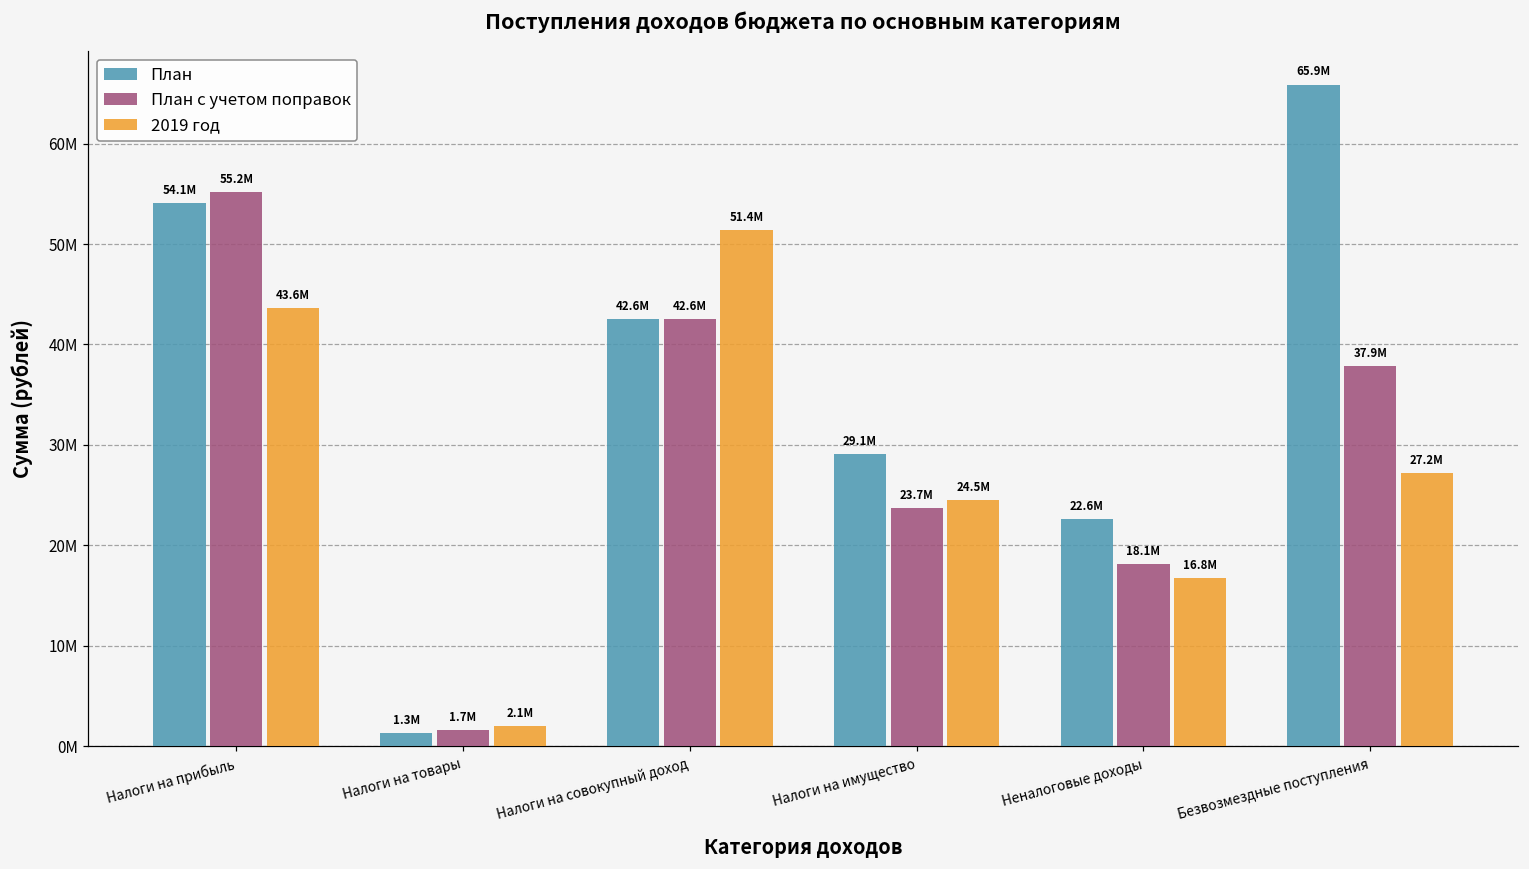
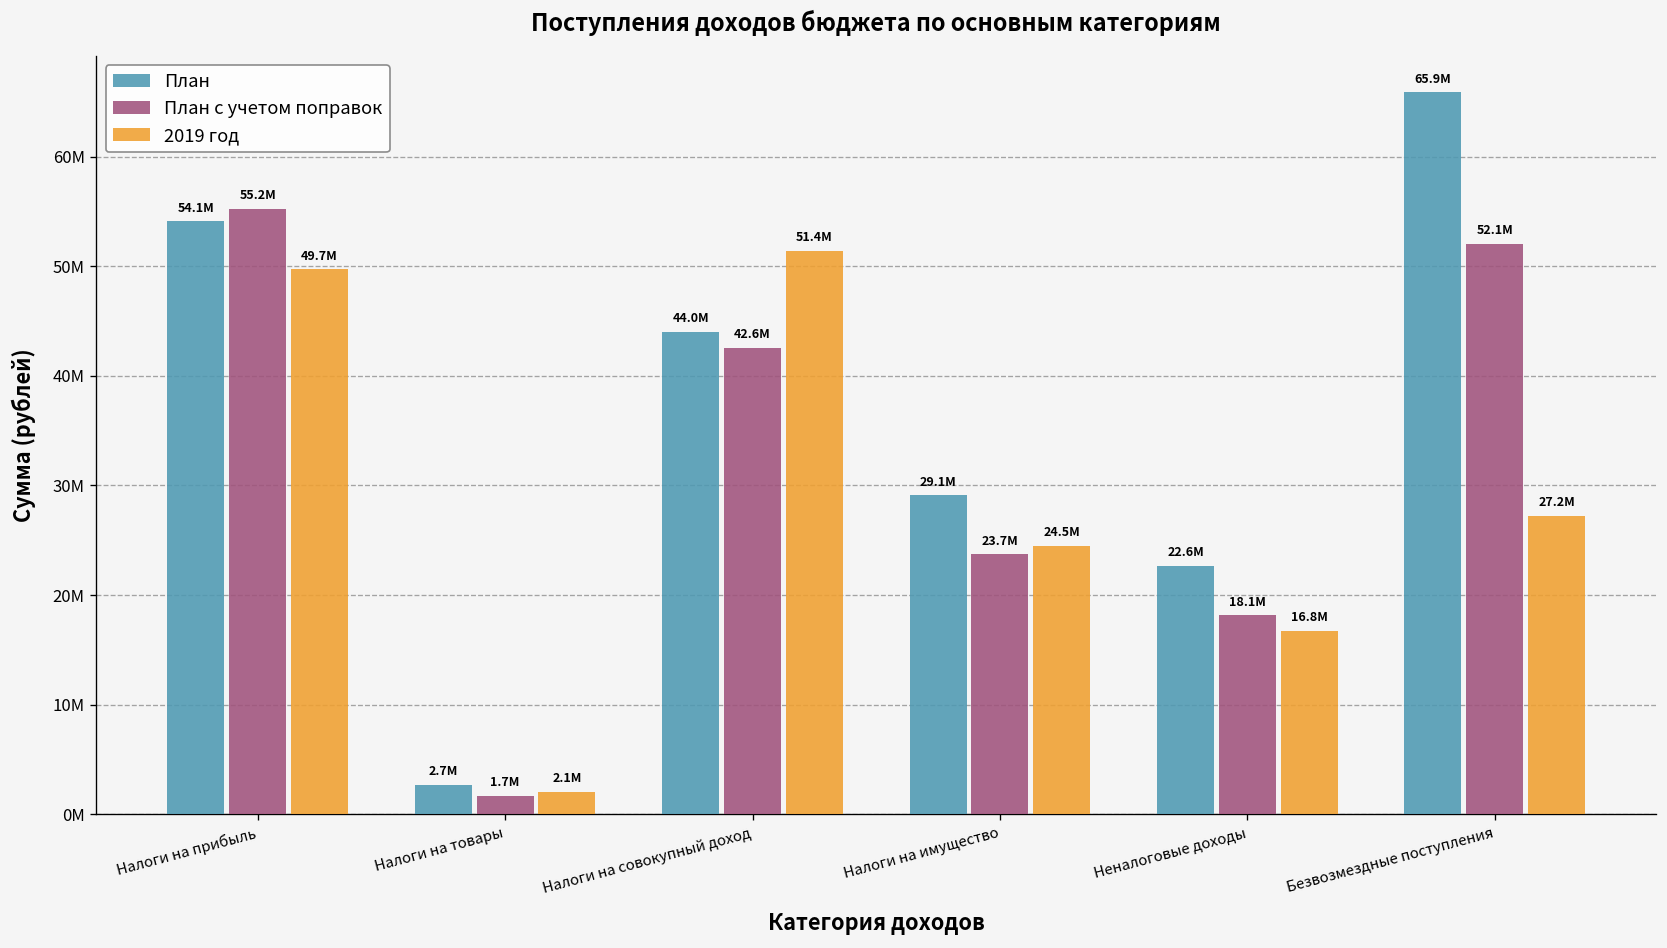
  {
    "План": {
      "Налоги на прибыль": "54.1M",
-     "Налоги на товары": "1.3M",
-     "Налоги на совокупный доход": "42.6M",
+     "Налоги на товары": "2.7M",
+     "Налоги на совокупный доход": "44.0M",
      "Налоги на имущество": "29.1M",
      "Неналоговые доходы": "22.6M",
      "Безвозмездные поступления": "65.9M"
    },
    "План с учетом поправок": {
      "Налоги на прибыль": "55.2M",
      "Налоги на товары": "1.7M",
      "Налоги на совокупный доход": "42.6M",
      "Налоги на имущество": "23.7M",
      "Неналоговые доходы": "18.1M",
-     "Безвозмездные поступления": "37.9M"
+     "Безвозмездные поступления": "52.1M"
    },
    "2019 год": {
-     "Налоги на прибыль": "43.6M",
+     "Налоги на прибыль": "49.7M",
      "Налоги на товары": "2.1M",
      "Налоги на совокупный доход": "51.4M",
      "Налоги на имущество": "24.5M",
      "Неналоговые доходы": "16.8M",
      "Безвозмездные поступления": "27.2M"
    }
  }
